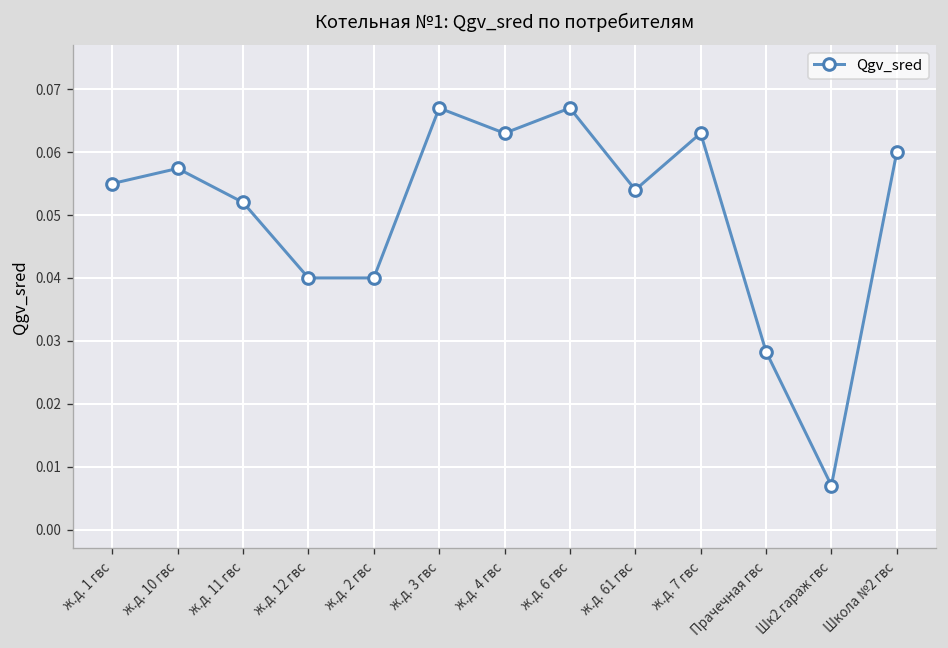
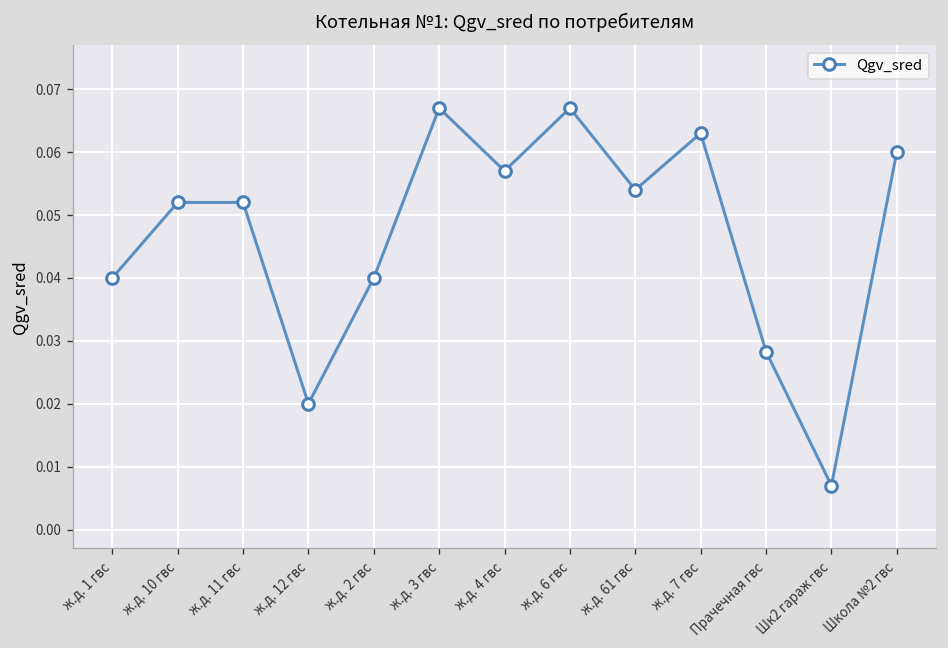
  {
-   "ж.д. 1 гвс": 0.055,
-   "ж.д. 10 гвс": 0.057,
+   "ж.д. 1 гвс": 0.040,
+   "ж.д. 10 гвс": 0.052,
    "ж.д. 11 гвс": 0.052,
-   "ж.д. 12 гвс": 0.04,
+   "ж.д. 12 гвс": 0.02,
    "ж.д. 2 гвс": 0.040,
    "ж.д. 3 гвс": 0.067,
-   "ж.д. 4 гвс": 0.063,
+   "ж.д. 4 гвс": 0.057,
    "ж.д. 6 гвс": 0.067,
    "ж.д. 61 гвс": 0.054,
    "ж.д. 7 гвс": 0.063,
    "Прачечная гвс": 0.028,
    "Шк2 гараж гвс": 0.007,
    "Школа №2 гвс": 0.060
  }
